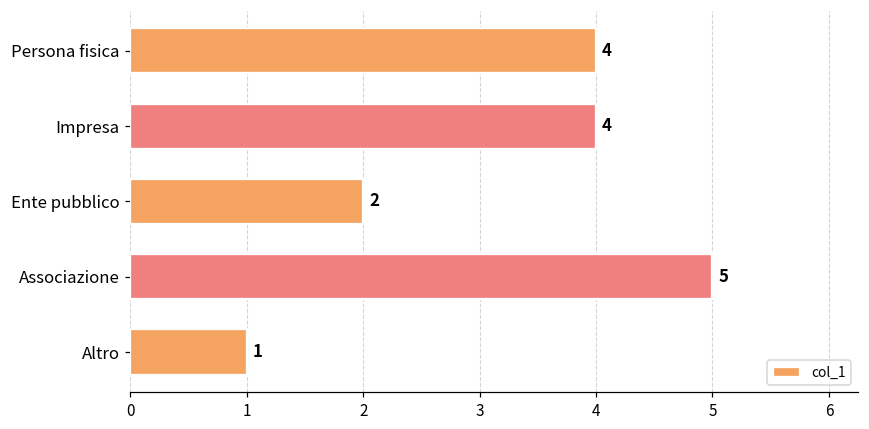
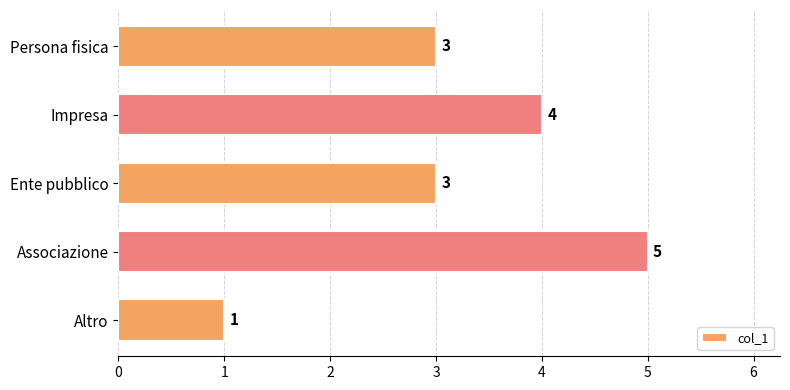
  {
-   "Persona fisica": 4,
+   "Persona fisica": 3,
    "Impresa": 4,
-   "Ente pubblico": 2,
+   "Ente pubblico": 3,
    "Associazione": 5,
    "Altro": 1
  }
